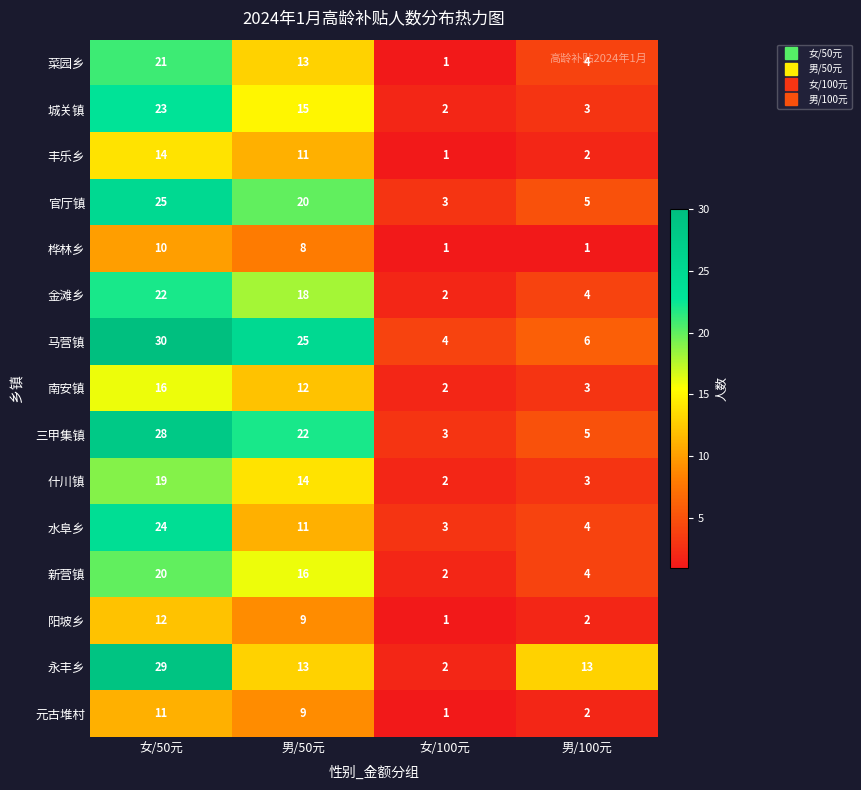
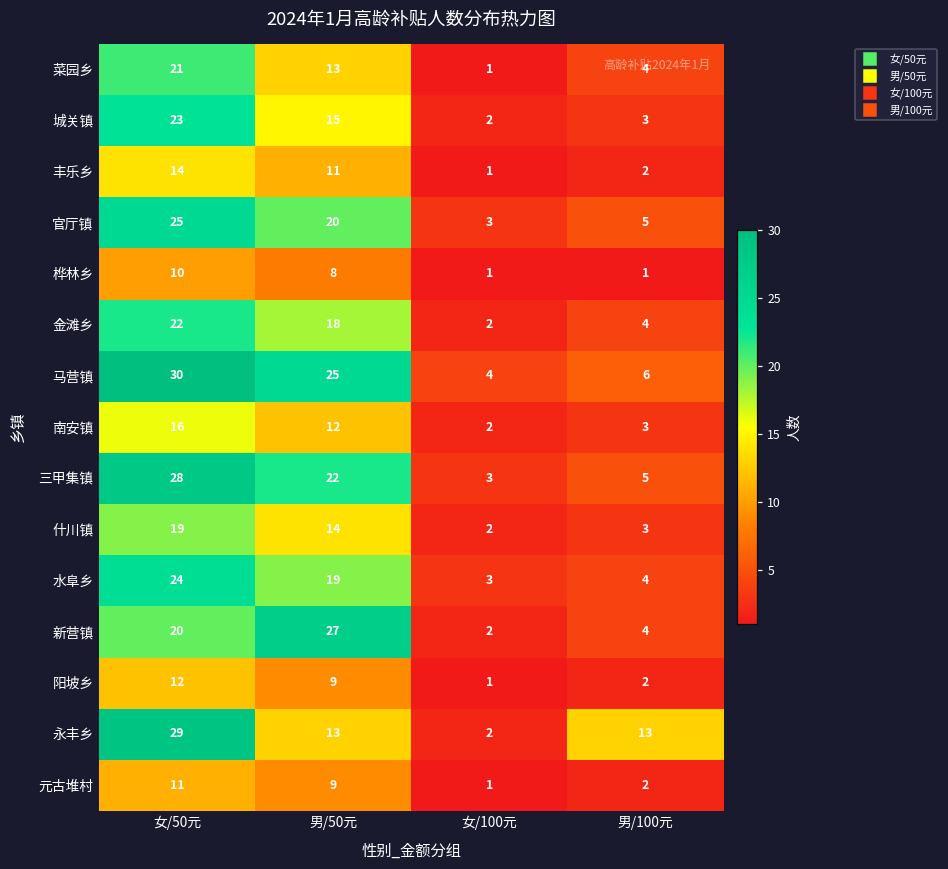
  {
    "菜园乡": {
      "女/50元": 21,
      "男/50元": 13,
      "女/100元": 1
    },
    "城关镇": {
      "女/50元": 23,
      "男/50元": 15,
      "女/100元": 2,
      "男/100元": 3
    },
    "丰乐乡": {
      "女/50元": 14,
      "男/50元": 11,
      "女/100元": 1,
      "男/100元": 2
    },
    "官厅镇": {
      "女/50元": 25,
      "男/50元": 20,
      "女/100元": 3,
      "男/100元": 5
    },
    "桦林乡": {
      "女/50元": 10,
      "男/50元": 8,
      "女/100元": 1,
      "男/100元": 1
    },
    "金滩乡": {
      "女/50元": 22,
      "男/50元": 18,
      "女/100元": 2,
      "男/100元": 4
    },
    "马营镇": {
      "女/50元": 30,
      "男/50元": 25,
      "女/100元": 4,
      "男/100元": 6
    },
    "南安镇": {
      "女/50元": 16,
      "男/50元": 12,
      "女/100元": 2,
      "男/100元": 3
    },
    "三甲集镇": {
      "女/50元": 28,
      "男/50元": 22,
      "女/100元": 3,
      "男/100元": 5
    },
    "什川镇": {
      "女/50元": 19,
      "男/50元": 14,
      "女/100元": 2,
      "男/100元": 3
    },
    "水阜乡": {
      "女/50元": 24,
-     "男/50元": 11,
+     "男/50元": 19,
      "女/100元": 3,
      "男/100元": 4
    },
    "新营镇": {
      "女/50元": 20,
-     "男/50元": 16,
+     "男/50元": 27,
      "女/100元": 2,
      "男/100元": 4
    },
    "阳坡乡": {
      "女/50元": 12,
      "男/50元": 9,
      "女/100元": 1,
      "男/100元": 2
    },
    "永丰乡": {
      "女/50元": 29,
      "男/50元": 13,
      "女/100元": 2,
      "男/100元": 13
    },
    "元古堆村": {
      "女/50元": 11,
      "男/50元": 9,
      "女/100元": 1,
      "男/100元": 2
    }
  }
